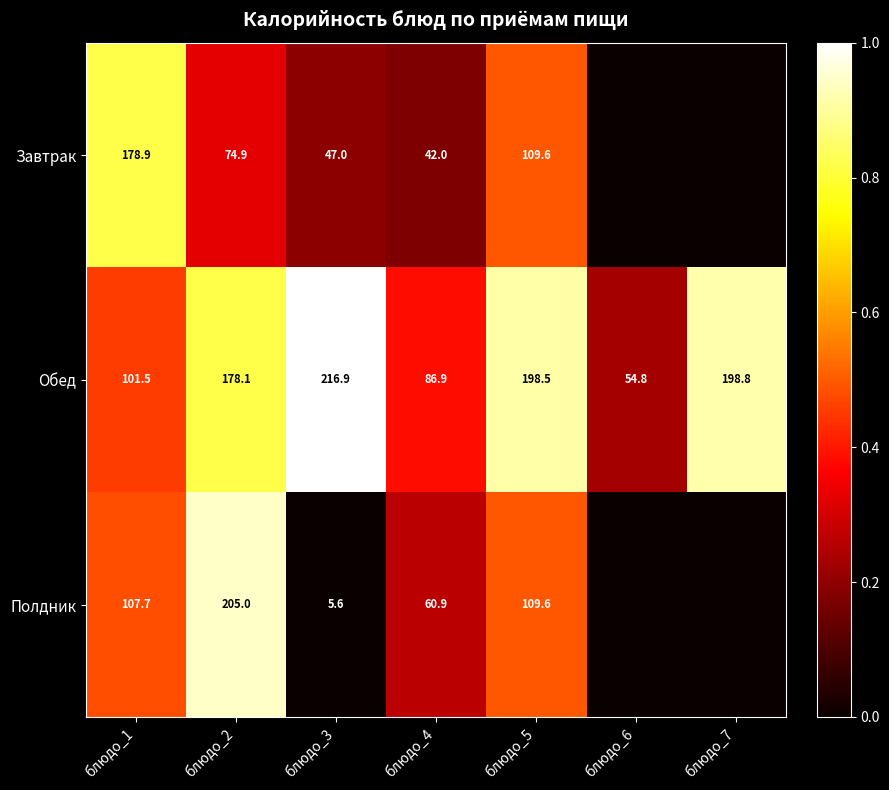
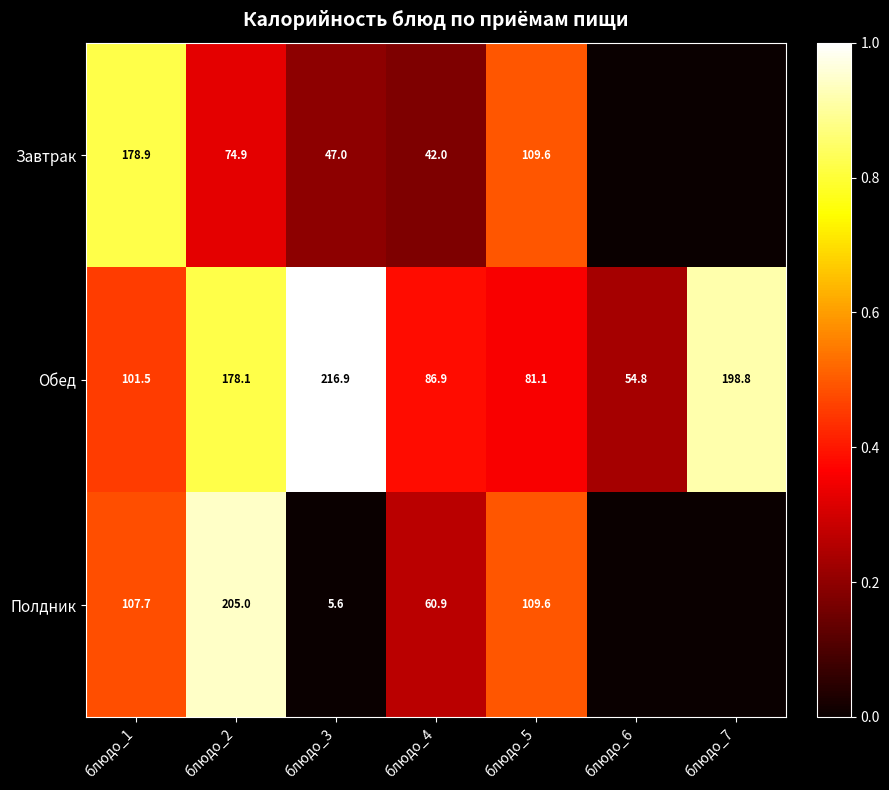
  {
    "Завтрак": {
      "блюдо_1": 178.9,
      "блюдо_2": 74.9,
      "блюдо_3": 47.0,
      "блюдо_4": 42.0,
      "блюдо_5": 109.6
    },
    "Обед": {
      "блюдо_1": 101.5,
      "блюдо_2": 178.1,
      "блюдо_3": 216.9,
      "блюдо_4": 86.9,
-     "блюдо_5": 198.5,
+     "блюдо_5": 81.1,
      "блюдо_6": 54.8,
      "блюдо_7": 198.8
    },
    "Полдник": {
      "блюдо_1": 107.7,
      "блюдо_2": 205.0,
      "блюдо_3": 5.6,
      "блюдо_4": 60.9,
      "блюдо_5": 109.6
    }
  }
